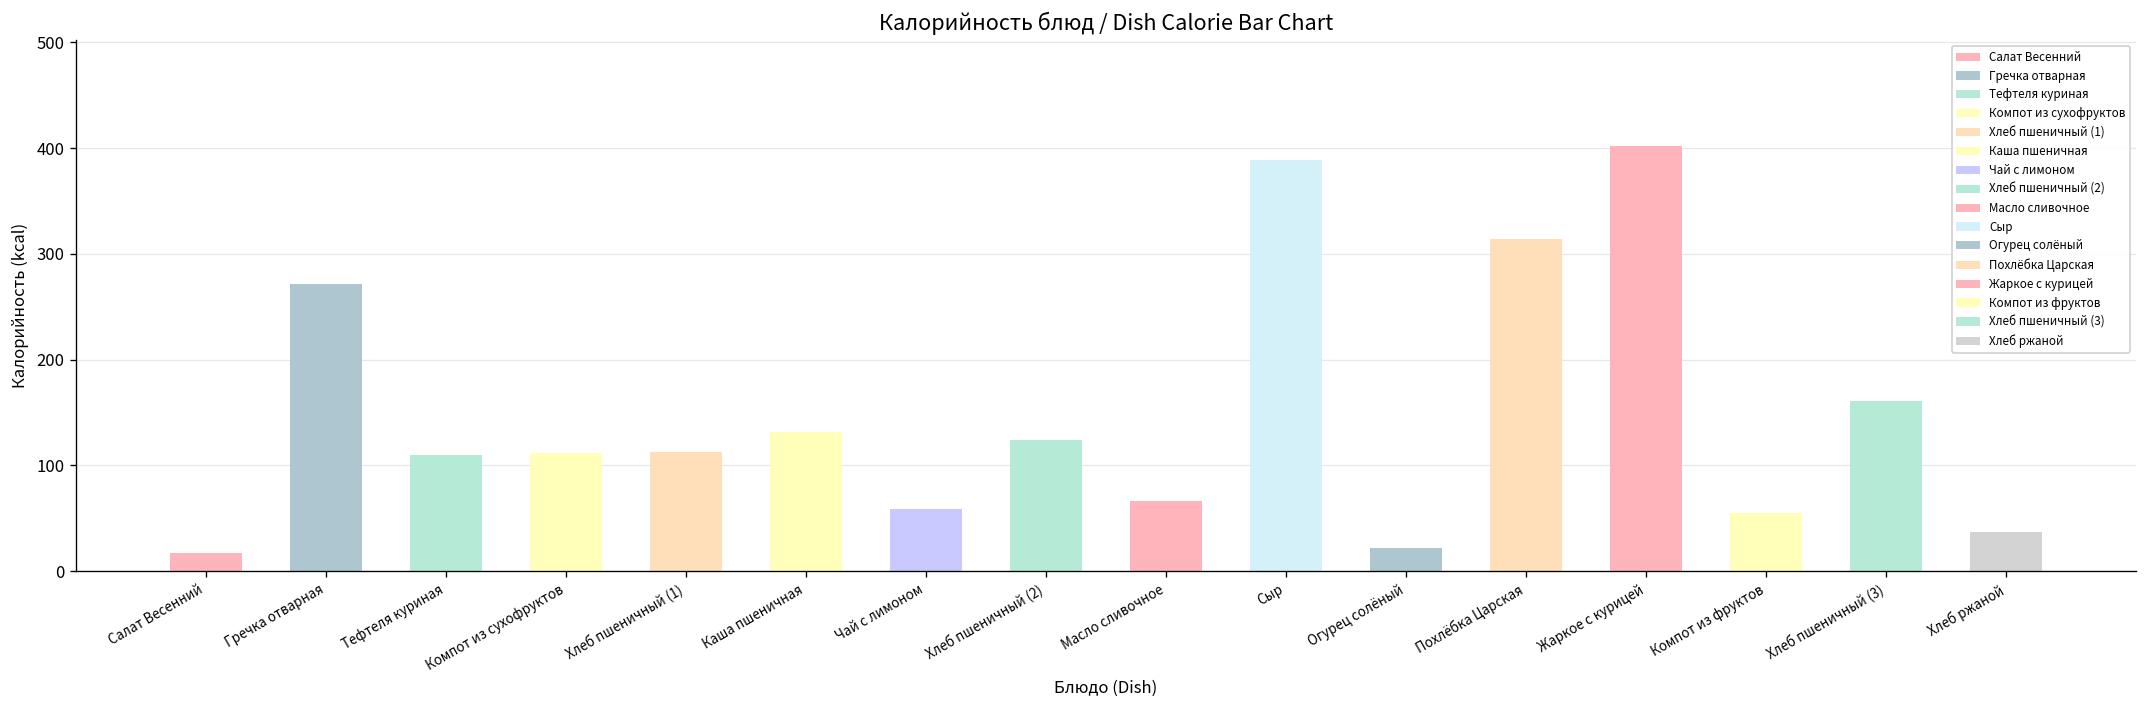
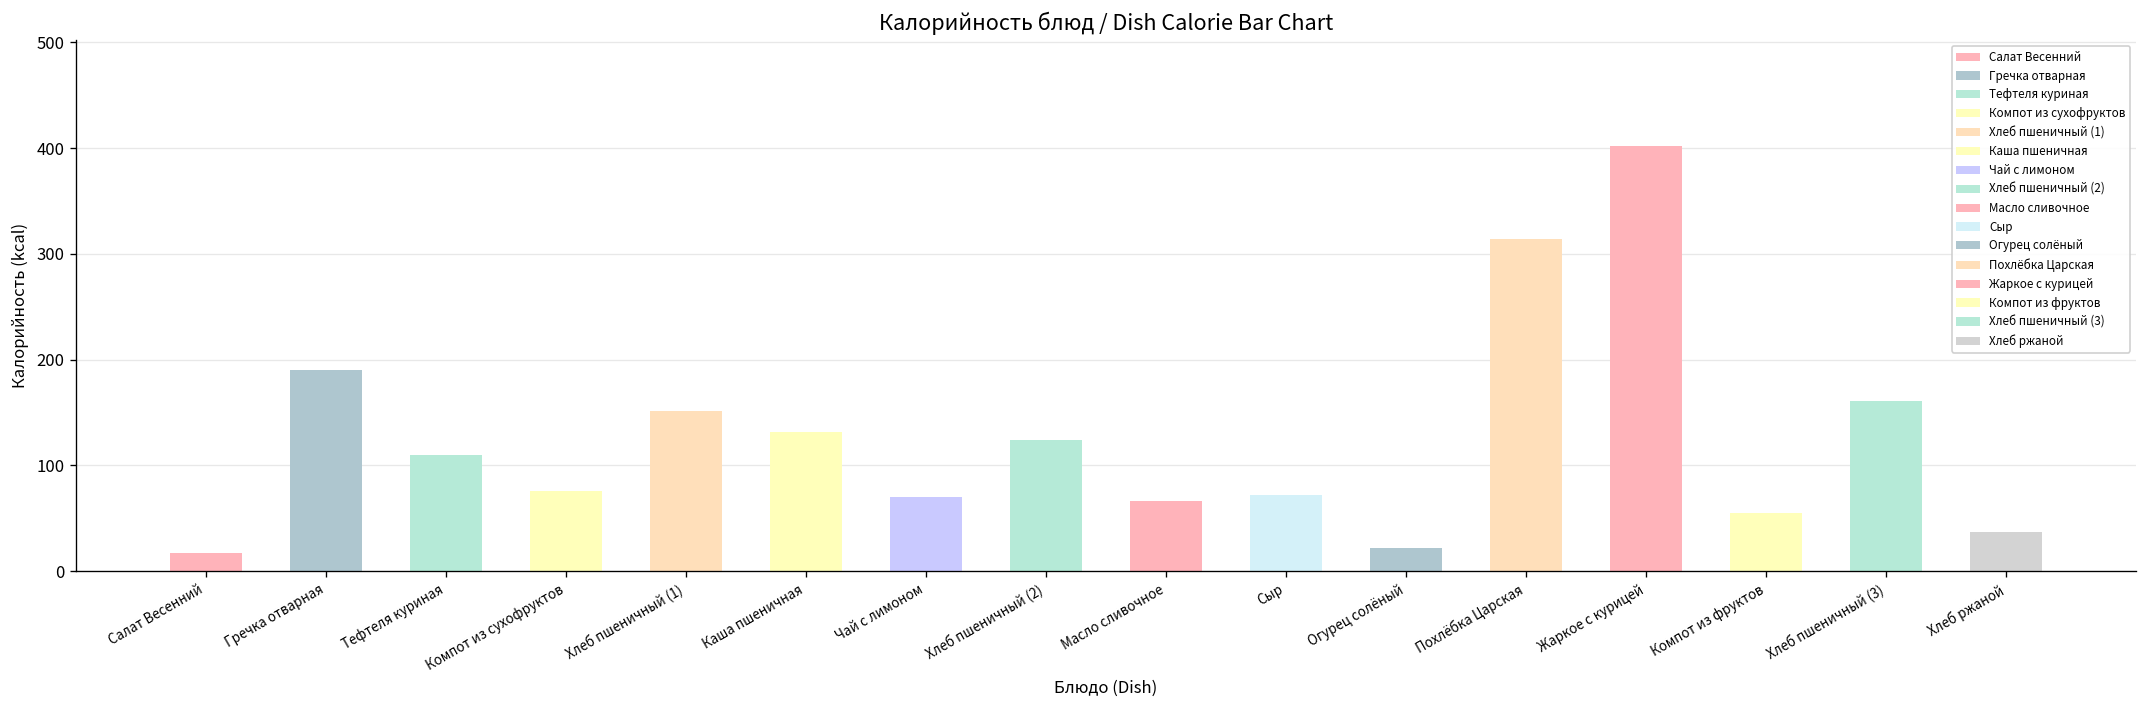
  {
    "Салат Весенний": 20,
-   "Гречка отварная": 270,
+   "Гречка отварная": 190,
    "Тефтеля куриная": 110,
-   "Компот из сухофруктов": 110,
-   "Хлеб пшеничный (1)": 110,
+   "Компот из сухофруктов": 80,
+   "Хлеб пшеничный (1)": 150,
    "Каша пшеничная": 130,
-   "Чай с лимоном": 60,
+   "Чай с лимоном": 70,
    "Хлеб пшеничный (2)": 120,
    "Масло сливочное": 70,
-   "Сыр": 390,
+   "Сыр": 70,
    "Огурец солёный": 20,
    "Похлёбка Царская": 310,
    "Жаркое с курицей": 400,
    "Компот из фруктов": 60,
    "Хлеб пшеничный (3)": 160,
    "Хлеб ржаной": 40
  }
